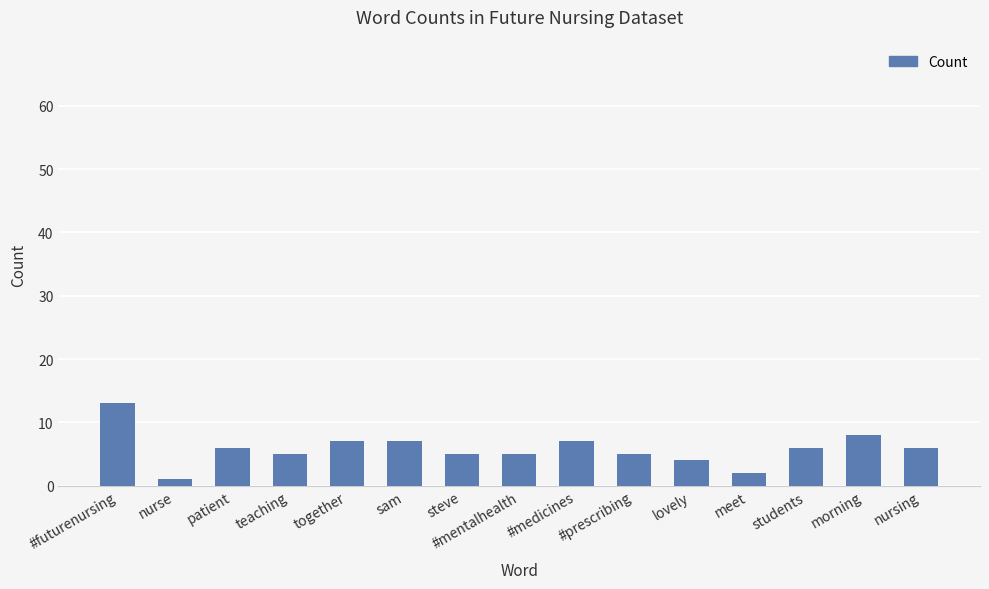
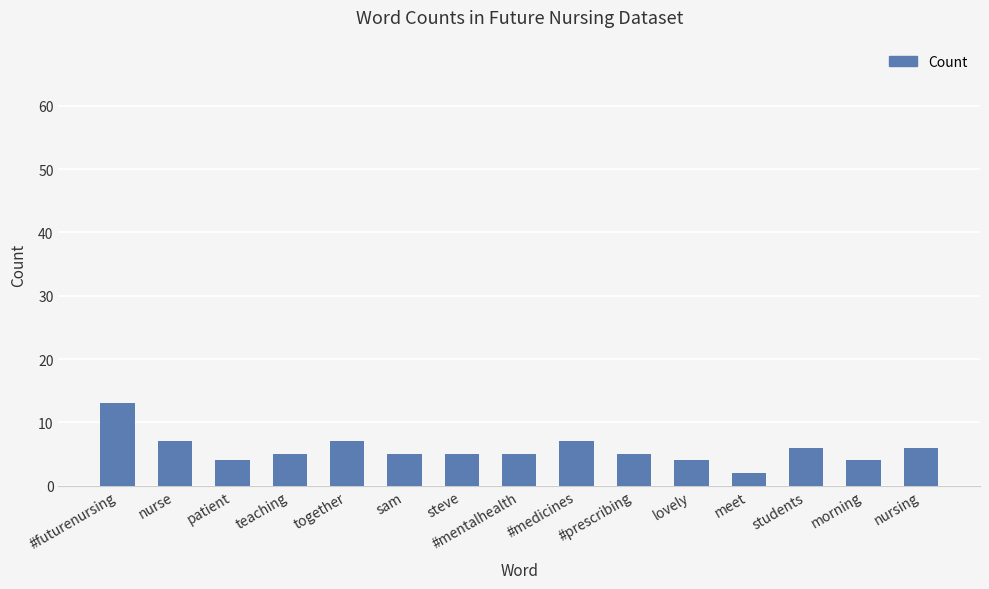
  {
    "#futurenursing": 13,
-   "nurse": 1,
-   "patient": 6,
+   "nurse": 7,
+   "patient": 4,
    "teaching": 5,
    "together": 7,
-   "sam": 7,
+   "sam": 5,
    "steve": 5,
    "#mentalhealth": 5,
    "#medicines": 7,
    "#prescribing": 5,
    "lovely": 4,
    "meet": 2,
    "students": 6,
-   "morning": 8,
+   "morning": 4,
    "nursing": 6
  }
